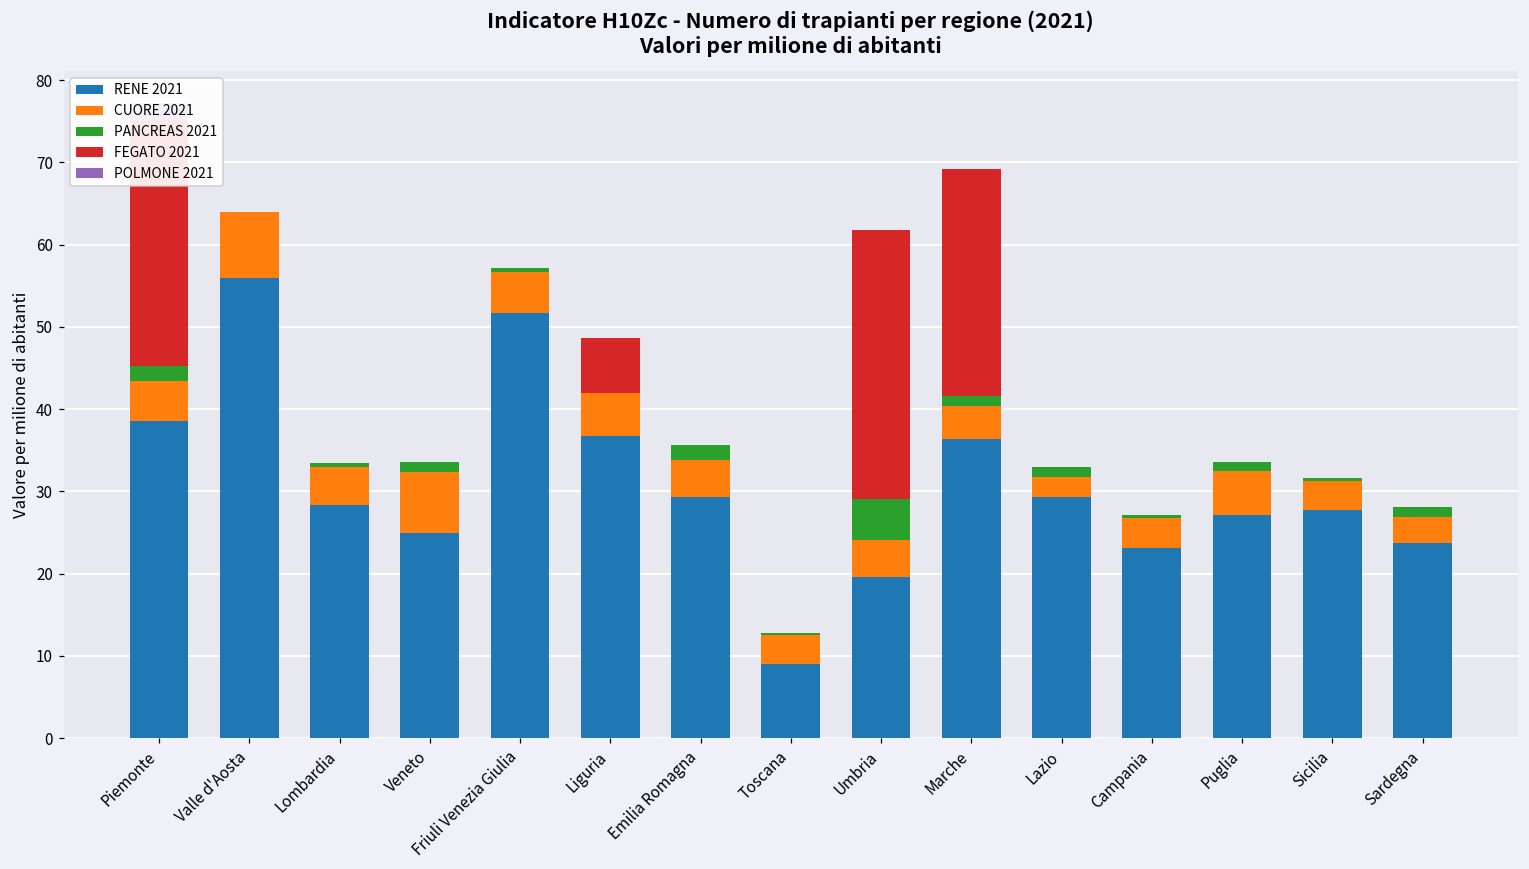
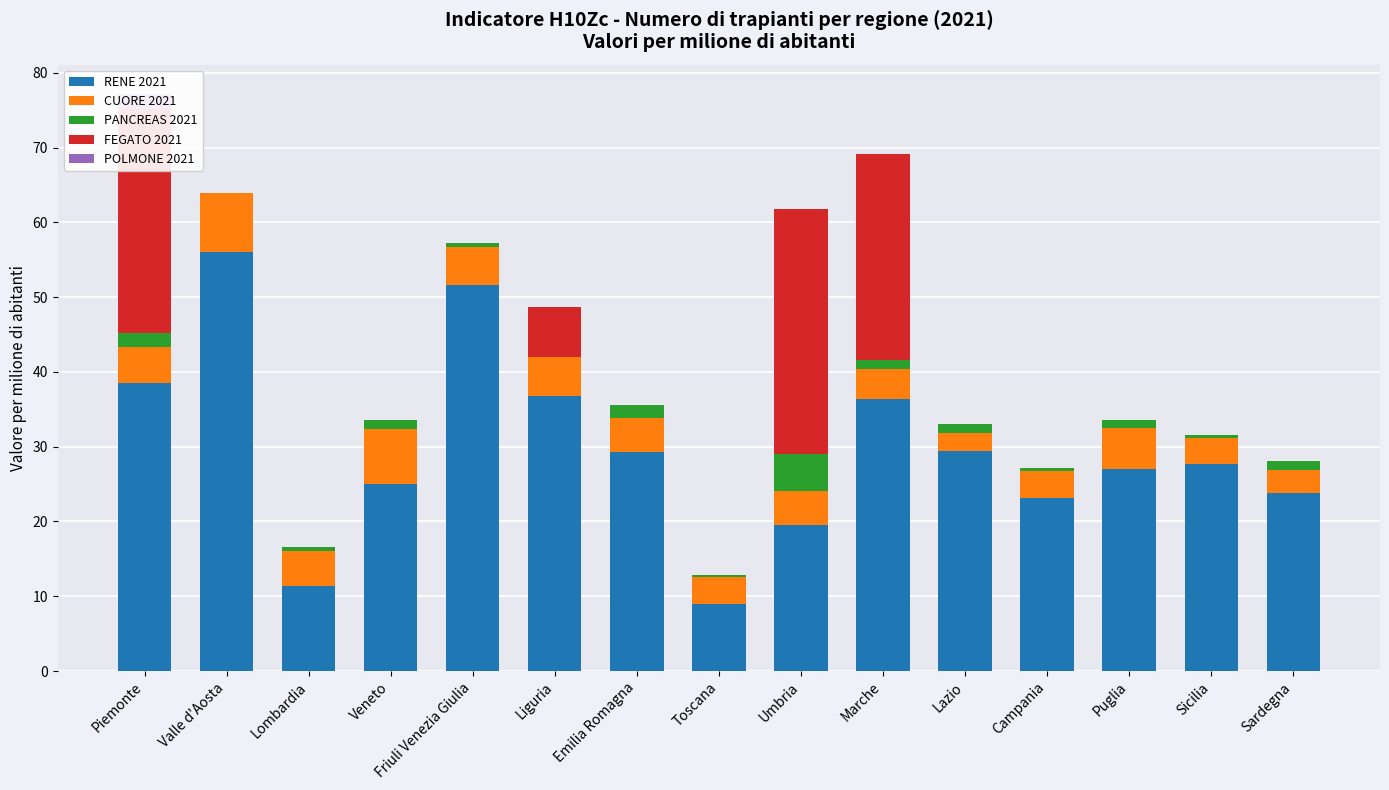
  {
    "RENE 2021": {
      "Piemonte": 39,
      "Valle d'Aosta": 56,
-     "Lombardia": 28,
+     "Lombardia": 11,
      "Veneto": 25,
      "Friuli Venezia Giulia": 52,
      "Liguria": 37,
      "Emilia Romagna": 29,
      "Toscana": 9,
      "Umbria": 20,
      "Marche": 36,
      "Lazio": 29,
      "Campania": 23,
      "Puglia": 27,
      "Sicilia": 28,
      "Sardegna": 24
    },
    "CUORE 2021": {
      "Piemonte": 5,
      "Valle d'Aosta": 8,
      "Lombardia": 5,
      "Veneto": 7,
      "Friuli Venezia Giulia": 5,
      "Liguria": 5,
      "Emilia Romagna": 4,
      "Toscana": 4,
      "Umbria": 5,
      "Marche": 4,
      "Lazio": 2,
      "Campania": 4,
      "Puglia": 5,
      "Sicilia": 3,
      "Sardegna": 3
    },
    "PANCREAS 2021": {
      "Piemonte": 2,
      "Valle d'Aosta": 0,
      "Lombardia": 1,
      "Veneto": 1,
      "Friuli Venezia Giulia": 1,
      "Liguria": 0,
      "Emilia Romagna": 2,
      "Umbria": 5,
      "Marche": 1,
      "Lazio": 1,
      "Campania": 0,
      "Puglia": 1,
      "Sicilia": 0,
      "Sardegna": 1
    },
    "FEGATO 2021": {
      "Valle d'Aosta": 0,
      "Lombardia": 0,
      "Veneto": 0,
      "Friuli Venezia Giulia": 0,
      "Liguria": 7,
      "Emilia Romagna": 0,
      "Toscana": 0,
      "Umbria": 33,
      "Marche": 27,
      "Lazio": 0,
      "Campania": 0,
      "Puglia": 0,
      "Sicilia": 0,
      "Sardegna": 0
    },
    "POLMONE 2021": {
      "Valle d'Aosta": 0,
      "Lombardia": 0,
      "Veneto": 0,
      "Friuli Venezia Giulia": 0,
      "Liguria": 0,
      "Emilia Romagna": 0,
      "Toscana": 0,
      "Umbria": 0,
      "Marche": 0,
      "Lazio": 0,
      "Campania": 0,
      "Puglia": 0,
      "Sicilia": 0,
      "Sardegna": 0
    }
  }
